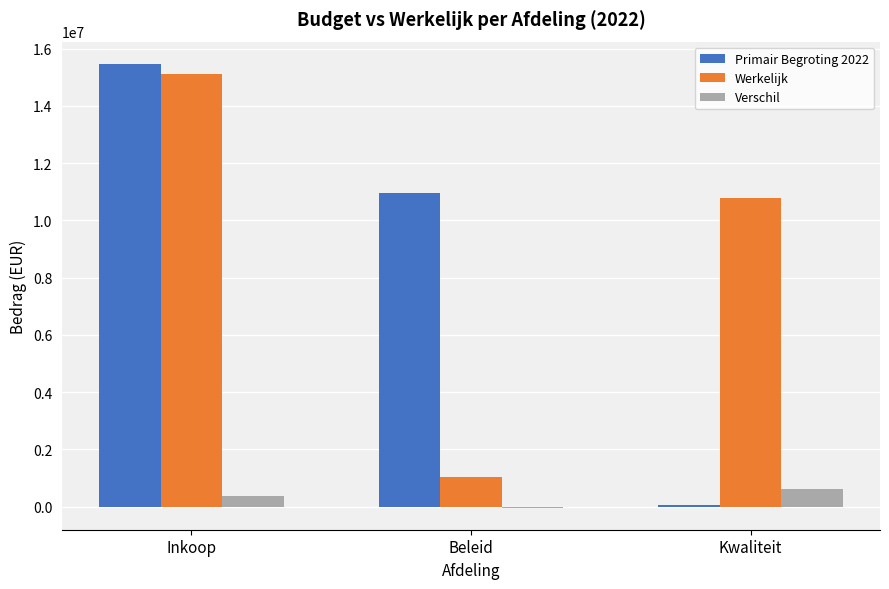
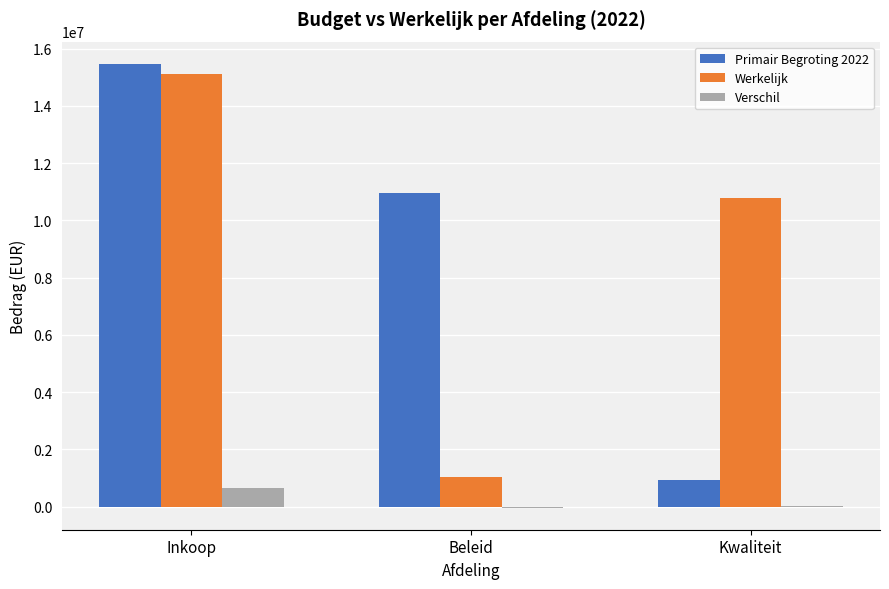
  {
    "Primair Begroting 2022": {
      "Inkoop": 15500000,
      "Beleid": 10900000,
-     "Kwaliteit": 100000
+     "Kwaliteit": 900000
    },
    "Werkelijk": {
      "Inkoop": 15100000,
      "Beleid": 1000000,
      "Kwaliteit": 10800000
    },
    "Verschil": {
-     "Inkoop": 400000,
-     "Kwaliteit": 600000
+     "Inkoop": 600000,
+     "Kwaliteit": 0
    }
  }
